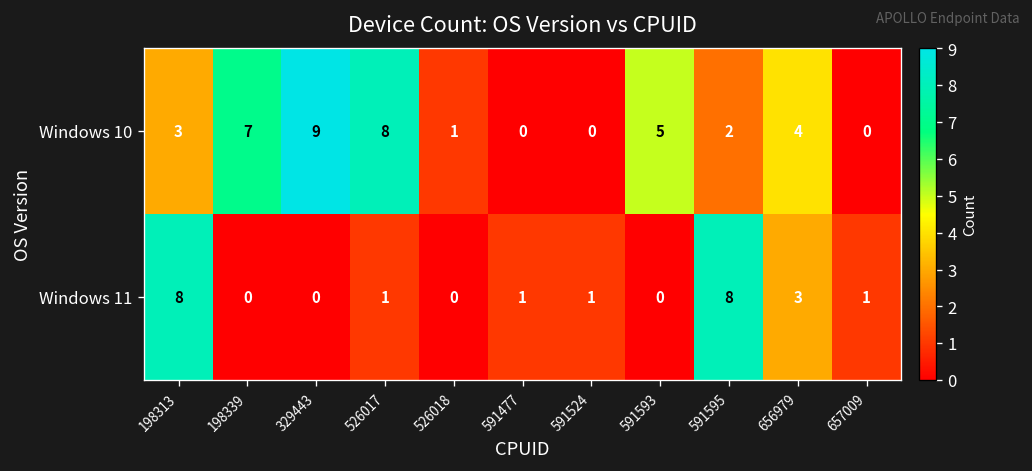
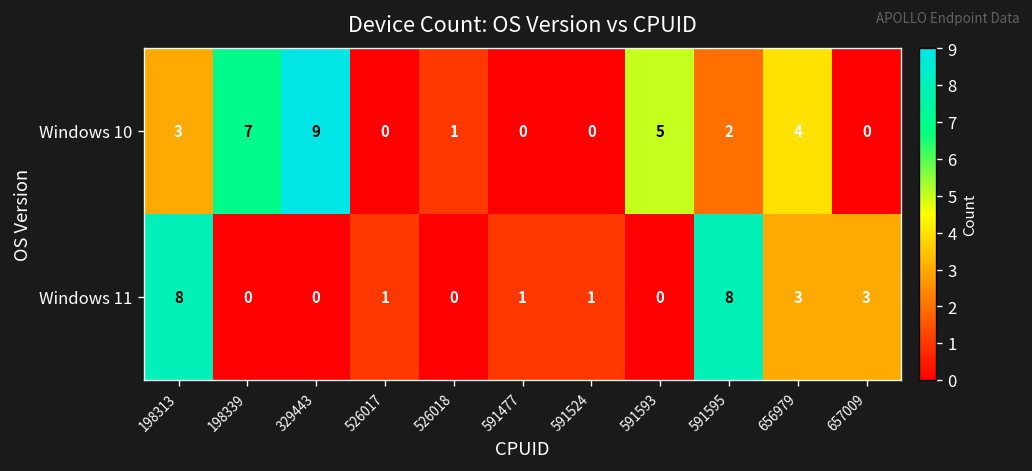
  {
    "Windows 10": {
      "198313": 3,
      "198339": 7,
      "329443": 9,
-     "526017": 8,
+     "526017": 0,
      "526018": 1,
      "591477": 0,
      "591524": 0,
      "591593": 5,
      "591595": 2,
      "656979": 4,
      "657009": 0
    },
    "Windows 11": {
      "198313": 8,
      "198339": 0,
      "329443": 0,
      "526017": 1,
      "526018": 0,
      "591477": 1,
      "591524": 1,
      "591593": 0,
      "591595": 8,
      "656979": 3,
-     "657009": 1
+     "657009": 3
    }
  }
